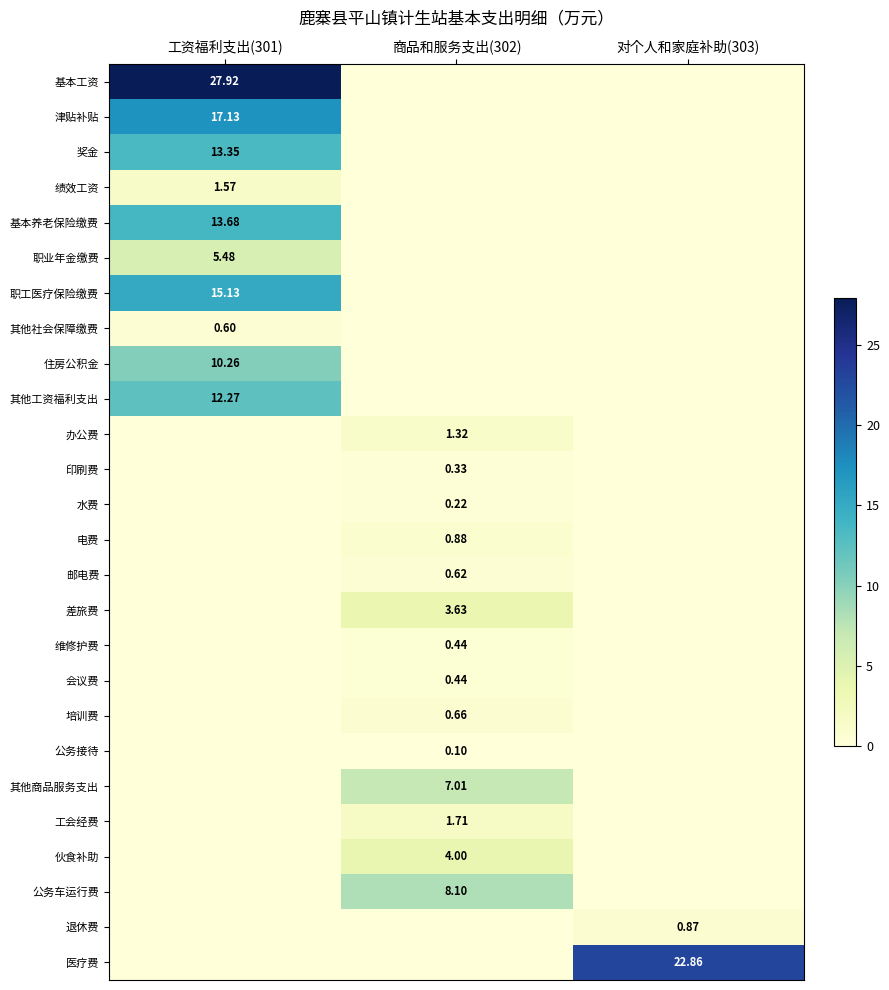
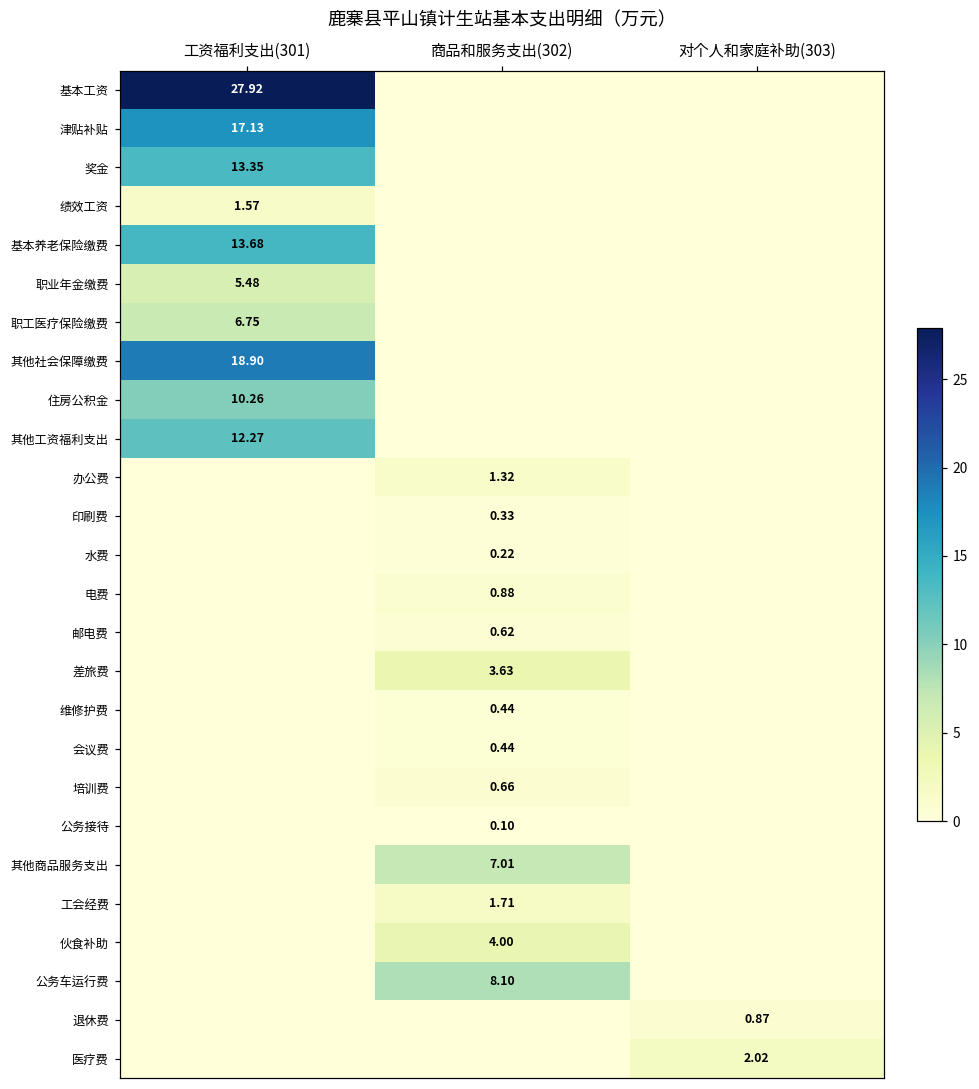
  {
    "基本工资": {
      "工资福利支出(301)": 27.92
    },
    "津贴补贴": {
      "工资福利支出(301)": 17.13
    },
    "奖金": {
      "工资福利支出(301)": 13.35
    },
    "绩效工资": {
      "工资福利支出(301)": 1.57
    },
    "基本养老保险缴费": {
      "工资福利支出(301)": 13.68
    },
    "职业年金缴费": {
      "工资福利支出(301)": 5.48
    },
    "职工医疗保险缴费": {
-     "工资福利支出(301)": 15.13
+     "工资福利支出(301)": 6.75
    },
    "其他社会保障缴费": {
-     "工资福利支出(301)": 0.60
+     "工资福利支出(301)": 18.90
    },
    "住房公积金": {
      "工资福利支出(301)": 10.26
    },
    "其他工资福利支出": {
      "工资福利支出(301)": 12.27
    },
    "办公费": {
      "商品和服务支出(302)": 1.32
    },
    "印刷费": {
      "商品和服务支出(302)": 0.33
    },
    "水费": {
      "商品和服务支出(302)": 0.22
    },
    "电费": {
      "商品和服务支出(302)": 0.88
    },
    "邮电费": {
      "商品和服务支出(302)": 0.62
    },
    "差旅费": {
      "商品和服务支出(302)": 3.63
    },
    "维修护费": {
      "商品和服务支出(302)": 0.44
    },
    "会议费": {
      "商品和服务支出(302)": 0.44
    },
    "培训费": {
      "商品和服务支出(302)": 0.66
    },
    "公务接待": {
      "商品和服务支出(302)": 0.10
    },
    "其他商品服务支出": {
      "商品和服务支出(302)": 7.01
    },
    "工会经费": {
      "商品和服务支出(302)": 1.71
    },
    "伙食补助": {
      "商品和服务支出(302)": 4.00
    },
    "公务车运行费": {
      "商品和服务支出(302)": 8.10
    },
    "退休费": {
      "对个人和家庭补助(303)": 0.87
    },
    "医疗费": {
-     "对个人和家庭补助(303)": 22.86
+     "对个人和家庭补助(303)": 2.02
    }
  }
